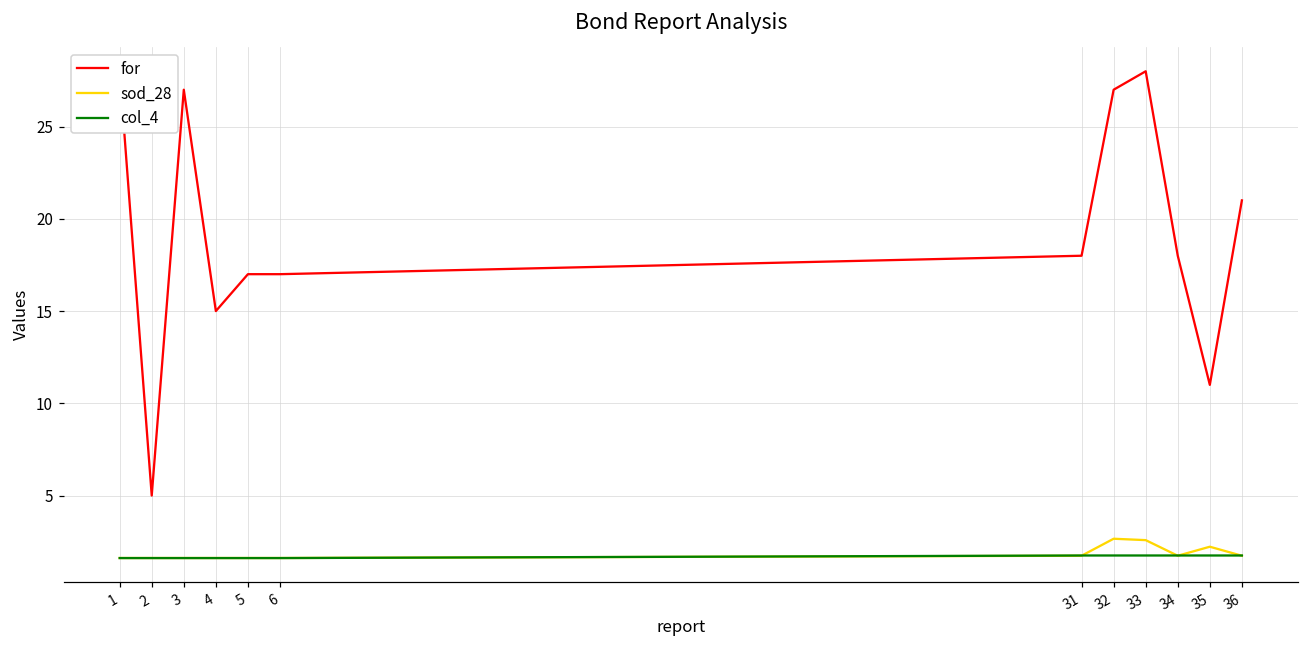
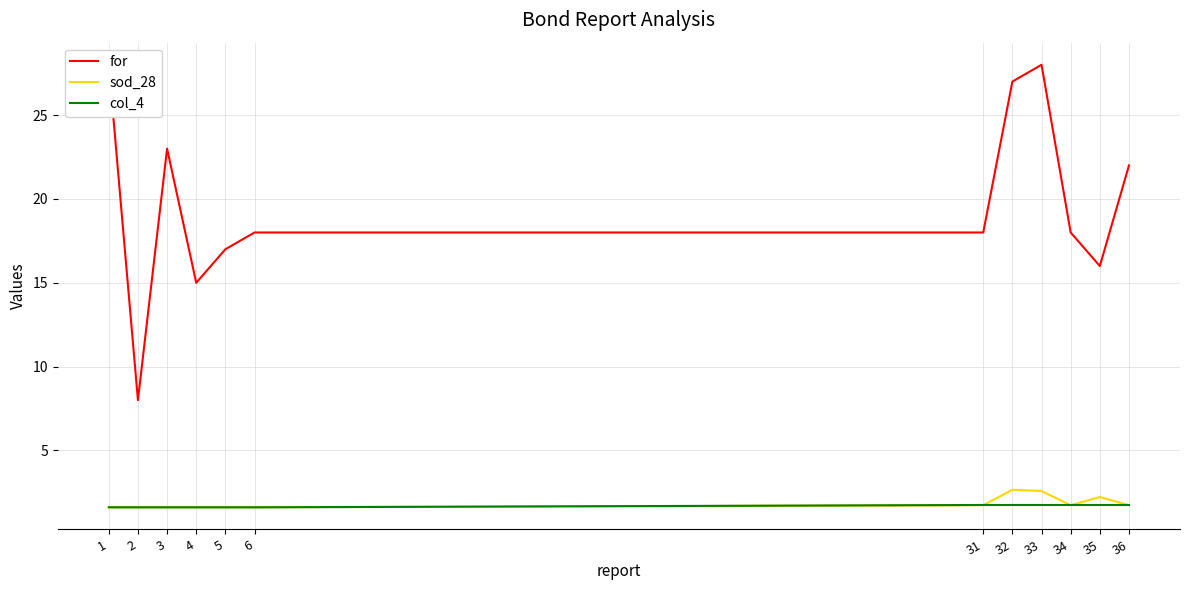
  {
    "for": {
-     "2": 5,
-     "3": 27,
+     "2": 8,
+     "3": 23,
      "4": 15,
      "5": 17,
-     "6": 17,
+     "6": 18,
      "31": 18,
      "32": 27,
      "33": 28,
      "34": 18,
-     "35": 11,
-     "36": 21
+     "35": 16,
+     "36": 22
    },
    "sod_28": {
      "32": 2.7,
      "33": 2.6,
      "35": 2.2
    },
    "col_4": {
      "32": 1.8,
      "33": 1.8,
      "35": 1.8
    }
  }
